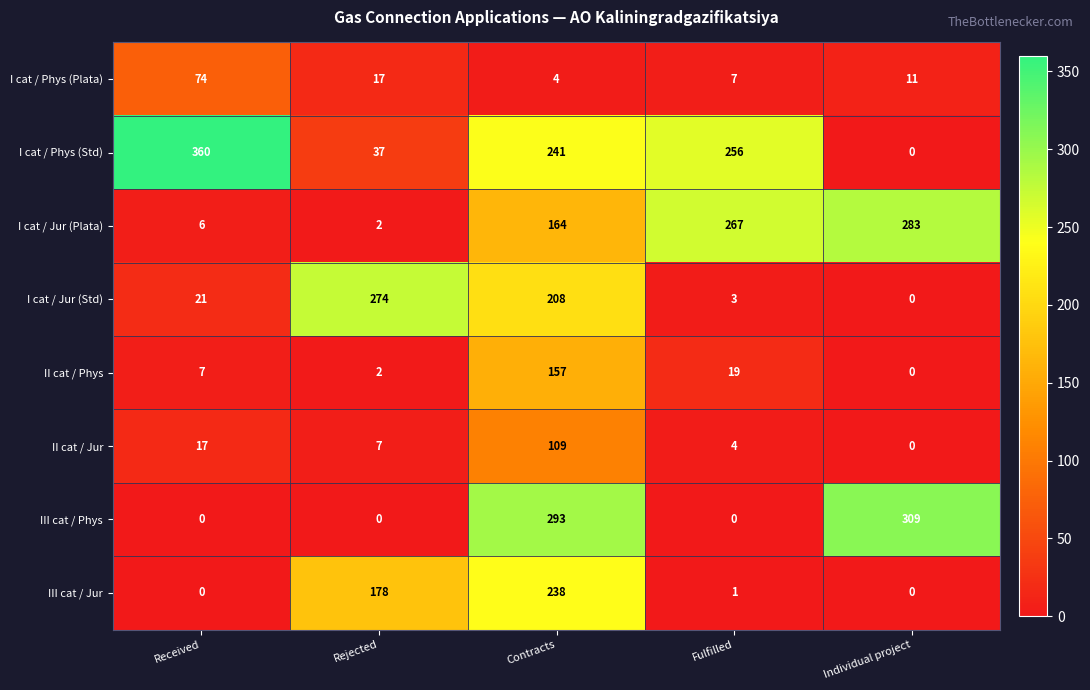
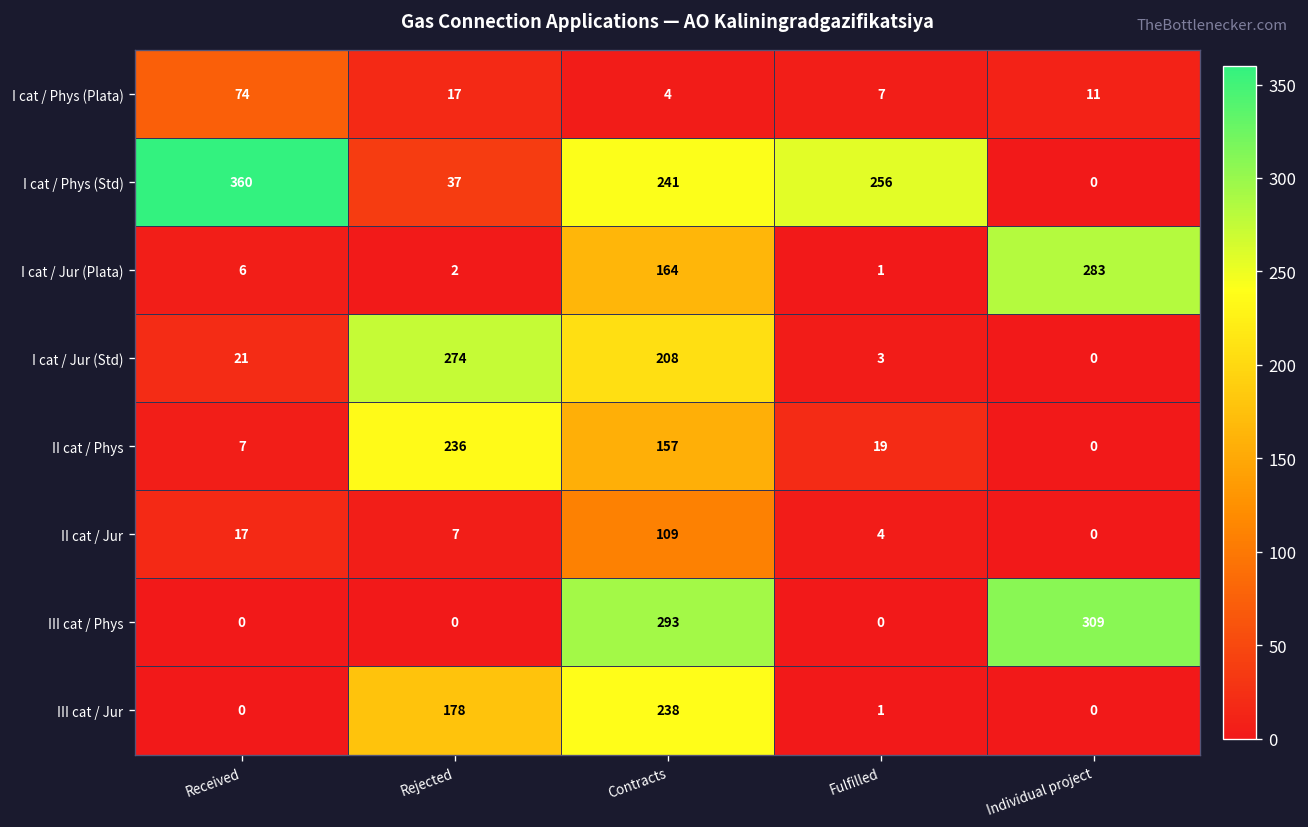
  {
    "I cat / Phys (Plata)": {
      "Received": 74,
      "Rejected": 17,
      "Contracts": 4,
      "Fulfilled": 7,
      "Individual project": 11
    },
    "I cat / Phys (Std)": {
      "Received": 360,
      "Rejected": 37,
      "Contracts": 241,
      "Fulfilled": 256,
      "Individual project": 0
    },
    "I cat / Jur (Plata)": {
      "Received": 6,
      "Rejected": 2,
      "Contracts": 164,
-     "Fulfilled": 267,
+     "Fulfilled": 1,
      "Individual project": 283
    },
    "I cat / Jur (Std)": {
      "Received": 21,
      "Rejected": 274,
      "Contracts": 208,
      "Fulfilled": 3,
      "Individual project": 0
    },
    "II cat / Phys": {
      "Received": 7,
-     "Rejected": 2,
+     "Rejected": 236,
      "Contracts": 157,
      "Fulfilled": 19,
      "Individual project": 0
    },
    "II cat / Jur": {
      "Received": 17,
      "Rejected": 7,
      "Contracts": 109,
      "Fulfilled": 4,
      "Individual project": 0
    },
    "III cat / Phys": {
      "Received": 0,
      "Rejected": 0,
      "Contracts": 293,
      "Fulfilled": 0,
      "Individual project": 309
    },
    "III cat / Jur": {
      "Received": 0,
      "Rejected": 178,
      "Contracts": 238,
      "Fulfilled": 1,
      "Individual project": 0
    }
  }
